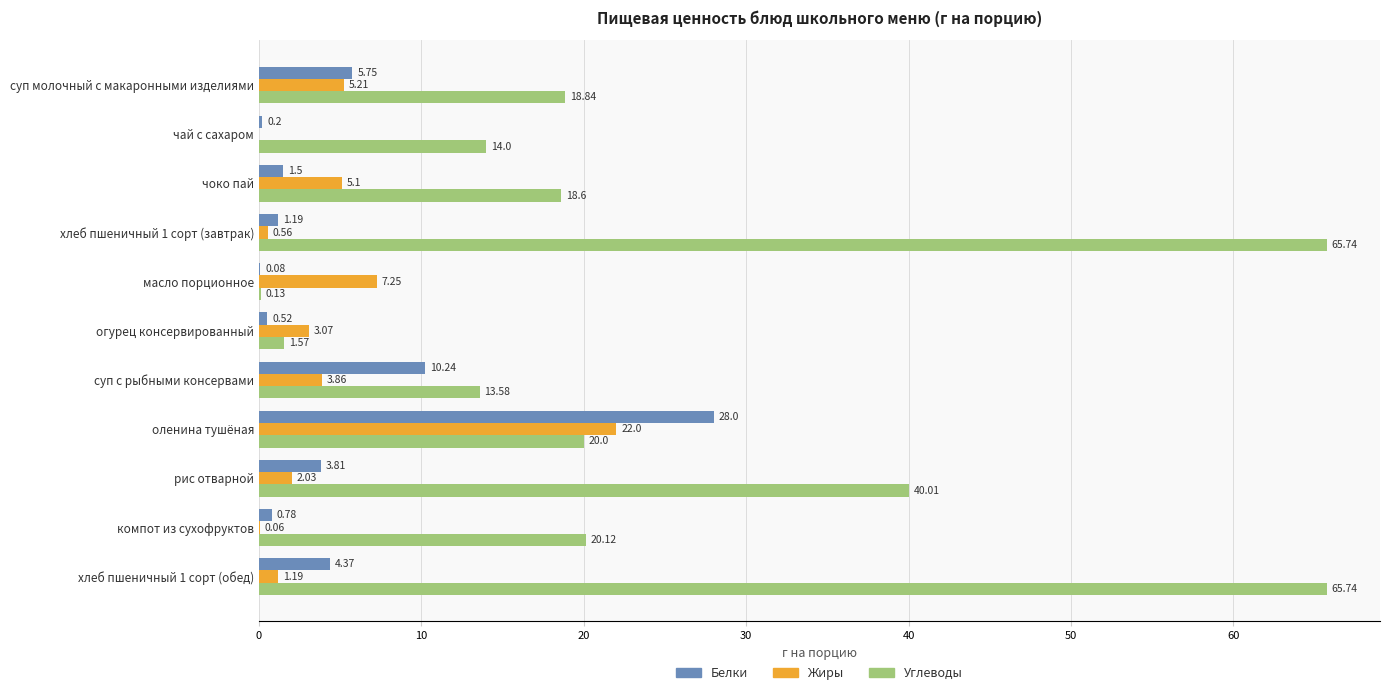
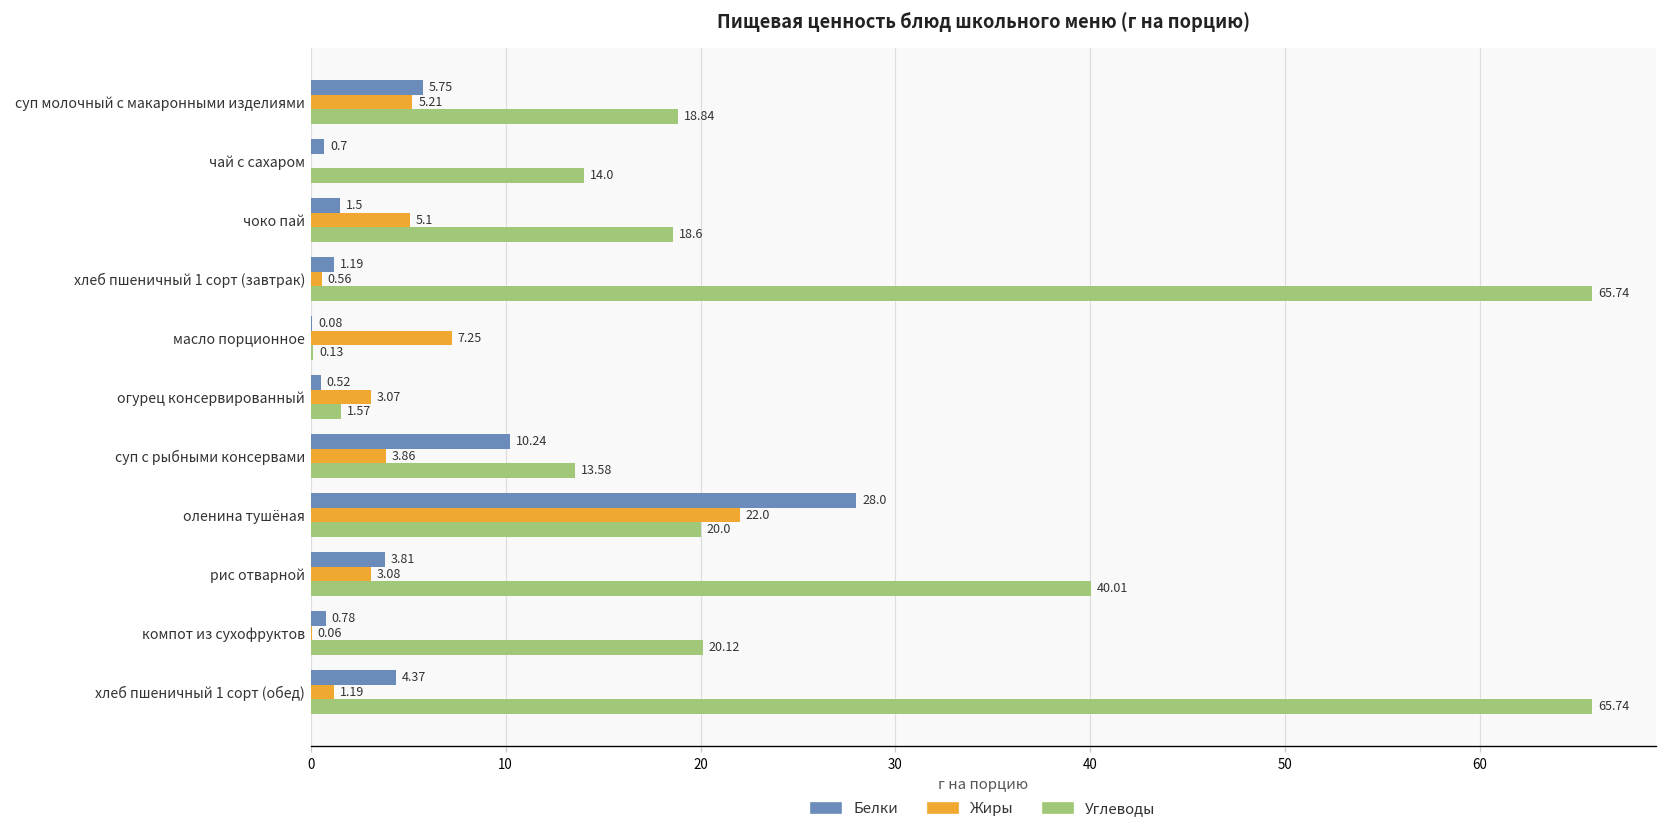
  {
    "Белки": {
      "суп молочный с макаронными изделиями": 5.75,
-     "чай с сахаром": 0.2,
+     "чай с сахаром": 0.7,
      "чоко пай": 1.5,
      "хлеб пшеничный 1 сорт (завтрак)": 1.19,
      "масло порционное": 0.08,
      "огурец консервированный": 0.52,
      "суп с рыбными консервами": 10.24,
      "оленина тушёная": 28.0,
      "рис отварной": 3.81,
      "компот из сухофруктов": 0.78,
      "хлеб пшеничный 1 сорт (обед)": 4.37
    },
    "Жиры": {
      "суп молочный с макаронными изделиями": 5.21,
      "чоко пай": 5.1,
      "хлеб пшеничный 1 сорт (завтрак)": 0.56,
      "масло порционное": 7.25,
      "огурец консервированный": 3.07,
      "суп с рыбными консервами": 3.86,
      "оленина тушёная": 22.0,
-     "рис отварной": 2.03,
+     "рис отварной": 3.08,
      "компот из сухофруктов": 0.06,
      "хлеб пшеничный 1 сорт (обед)": 1.19
    },
    "Углеводы": {
      "суп молочный с макаронными изделиями": 18.84,
      "чай с сахаром": 14.0,
      "чоко пай": 18.6,
      "хлеб пшеничный 1 сорт (завтрак)": 65.74,
      "масло порционное": 0.13,
      "огурец консервированный": 1.57,
      "суп с рыбными консервами": 13.58,
      "оленина тушёная": 20.0,
      "рис отварной": 40.01,
      "компот из сухофруктов": 20.12,
      "хлеб пшеничный 1 сорт (обед)": 65.74
    }
  }
